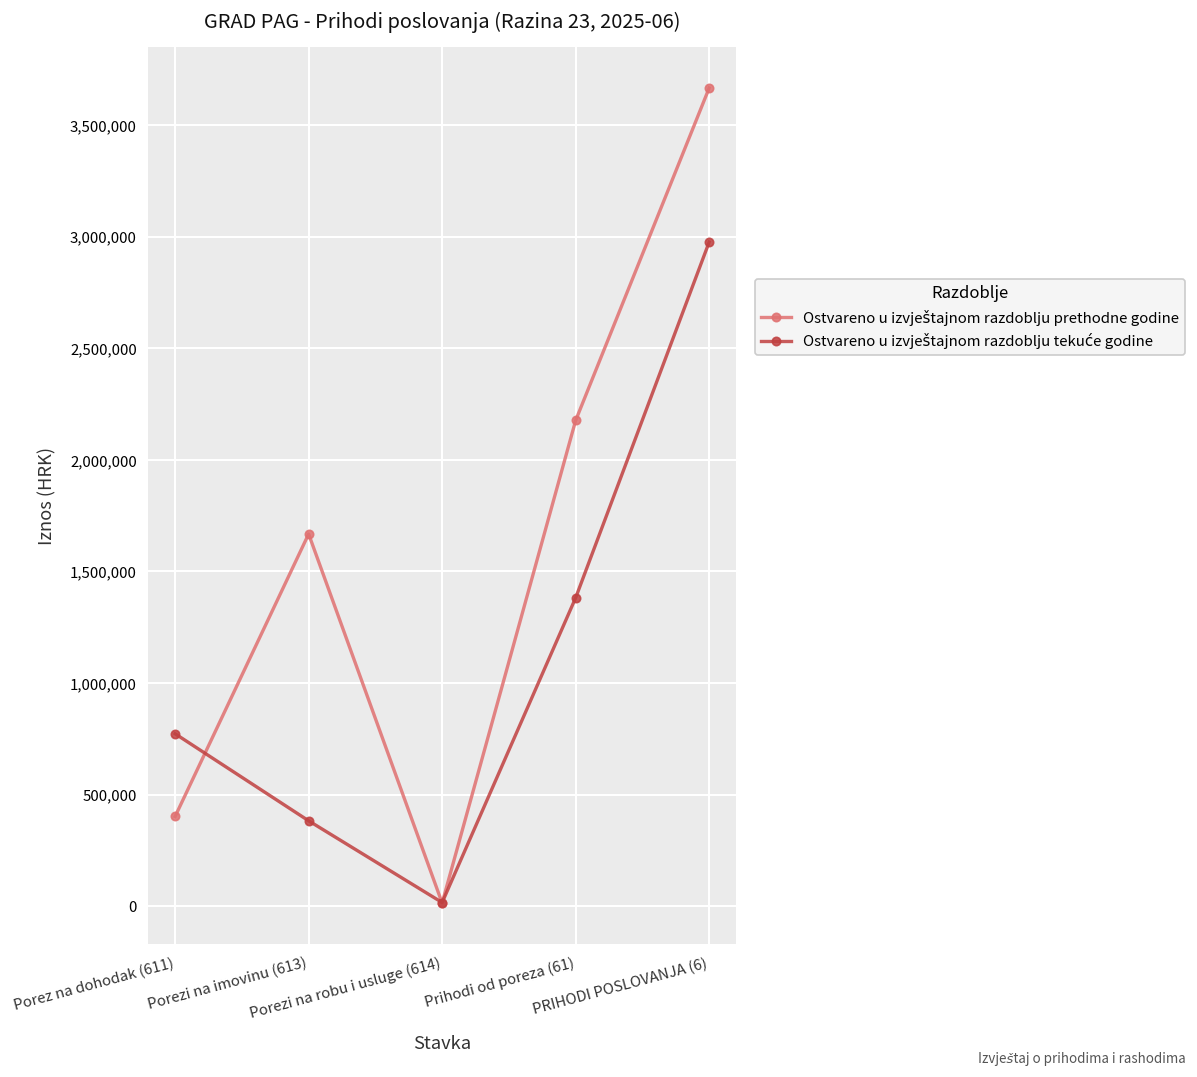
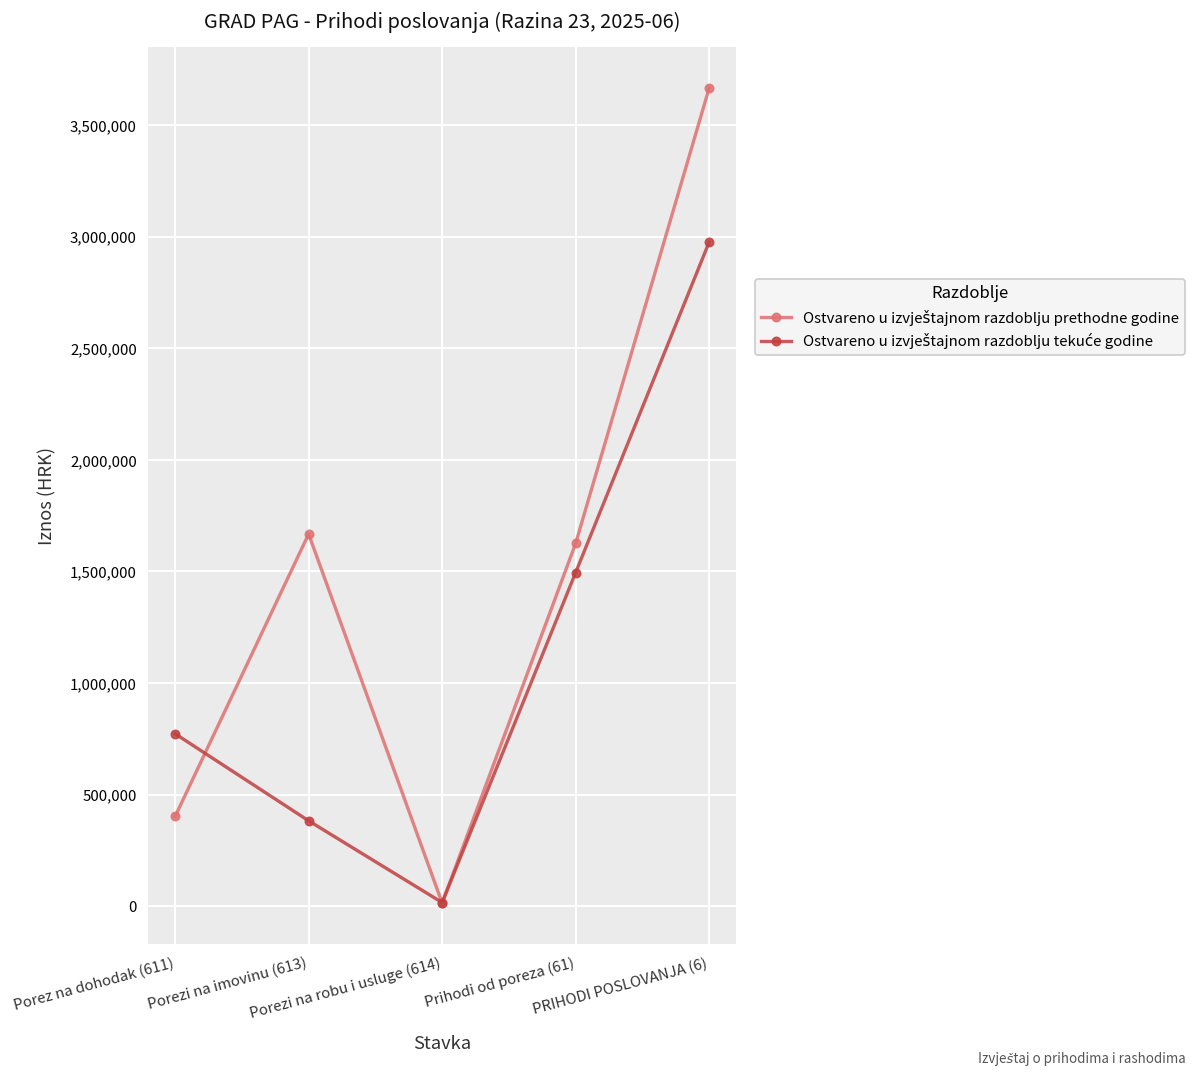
  {
    "Ostvareno u izvještajnom razdoblju prethodne godine": {
      "Porez na dohodak (611)": "400,000",
      "Porezi na imovinu (613)": "1,670,000",
-     "Prihodi od poreza (61)": "2,180,000",
+     "Prihodi od poreza (61)": "1,630,000",
      "PRIHODI POSLOVANJA (6)": "3,670,000"
    },
    "Ostvareno u izvještajnom razdoblju tekuće godine": {
      "Porez na dohodak (611)": "770,000",
      "Porezi na imovinu (613)": "380,000",
-     "Prihodi od poreza (61)": "1,380,000",
+     "Prihodi od poreza (61)": "1,490,000",
      "PRIHODI POSLOVANJA (6)": "2,980,000"
    }
  }
